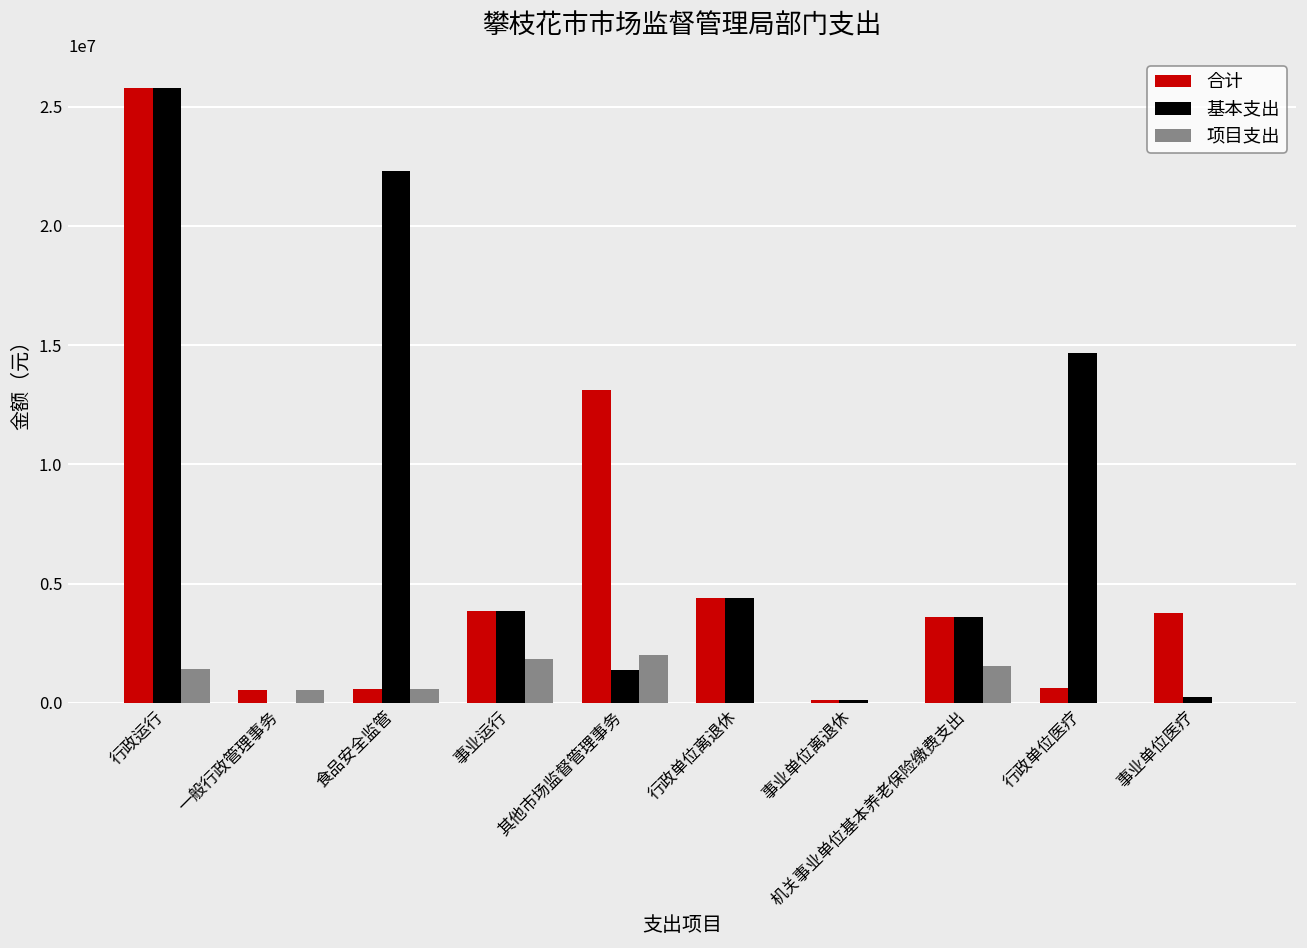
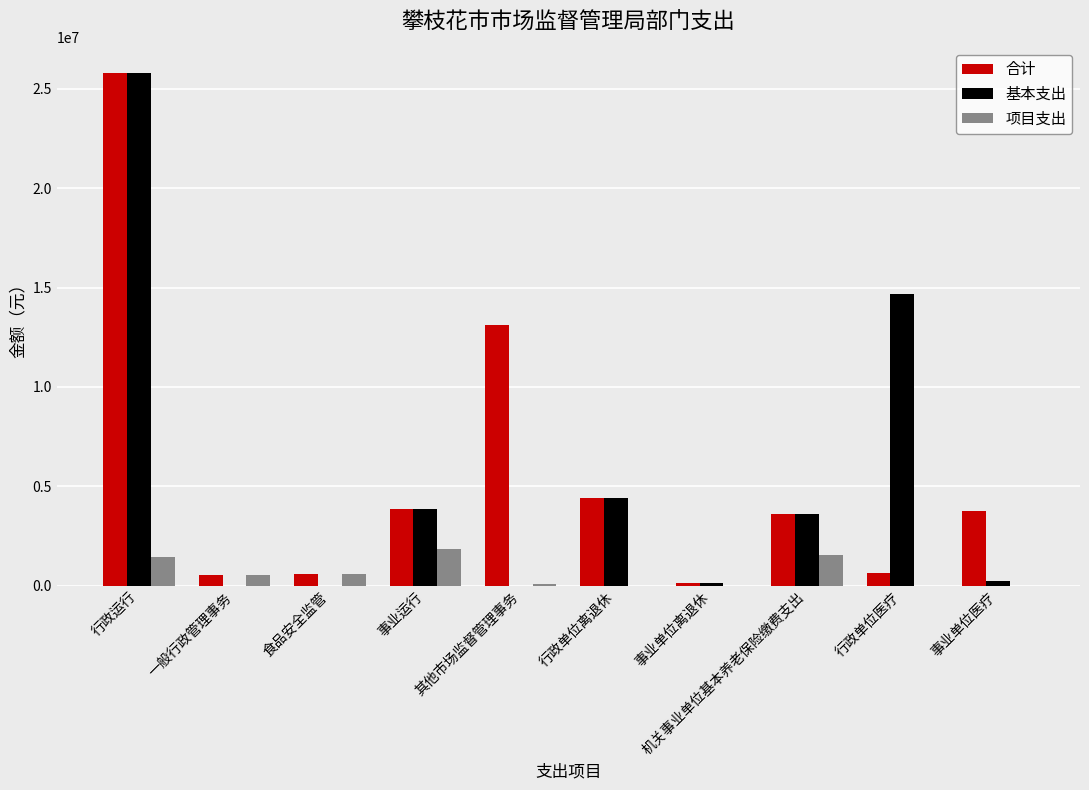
  {
    "合计": {
      "行政运行": 25800000,
      "一般行政管理事务": 500000,
      "食品安全监管": 600000,
      "事业运行": 3900000,
      "其他市场监督管理事务": 13100000,
      "行政单位离退休": 4400000,
      "事业单位离退休": 100000,
      "机关事业单位基本养老保险缴费支出": 3600000,
      "行政单位医疗": 600000,
      "事业单位医疗": 3800000
    },
    "基本支出": {
      "行政运行": 25800000,
      "一般行政管理事务": 0,
-     "食品安全监管": 22300000,
+     "食品安全监管": 0,
      "事业运行": 3900000,
-     "其他市场监督管理事务": 1400000,
+     "其他市场监督管理事务": 0,
      "行政单位离退休": 4400000,
      "事业单位离退休": 100000,
      "机关事业单位基本养老保险缴费支出": 3600000,
      "行政单位医疗": 14700000,
      "事业单位医疗": 300000
    },
    "项目支出": {
      "行政运行": 1400000,
      "一般行政管理事务": 500000,
      "食品安全监管": 600000,
      "事业运行": 1800000,
-     "其他市场监督管理事务": 2000000,
+     "其他市场监督管理事务": 100000,
      "行政单位离退休": 0,
      "事业单位离退休": 0,
      "机关事业单位基本养老保险缴费支出": 1500000,
      "行政单位医疗": 0,
      "事业单位医疗": 0
    }
  }
